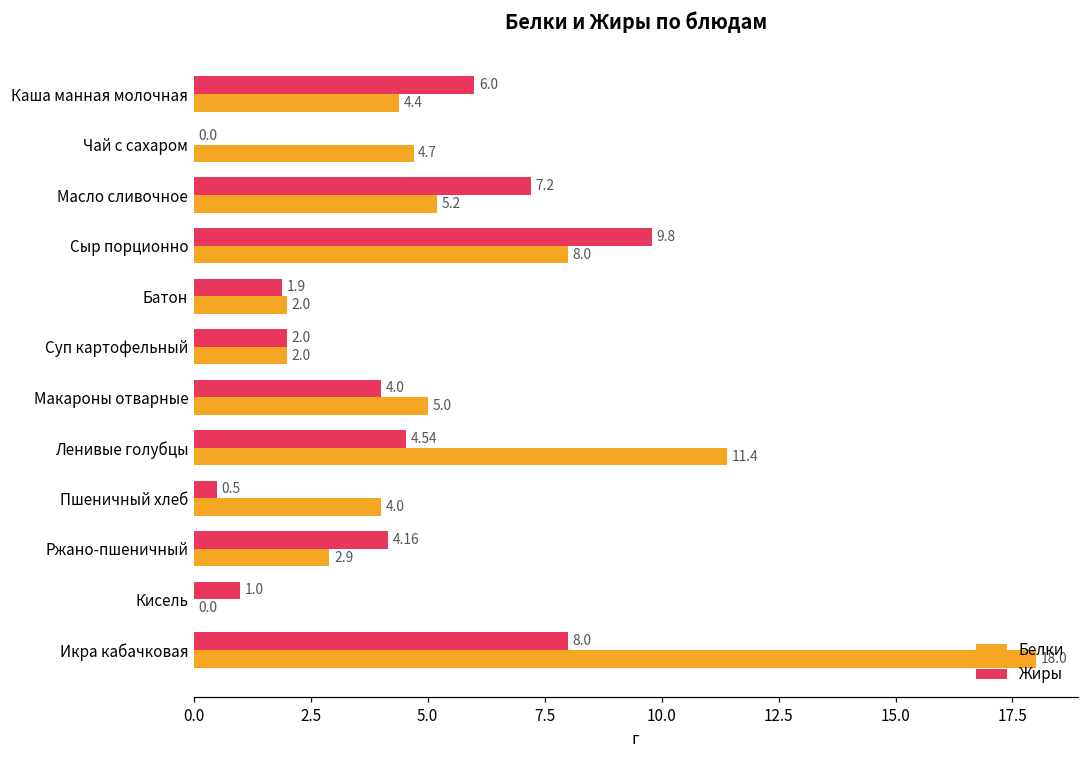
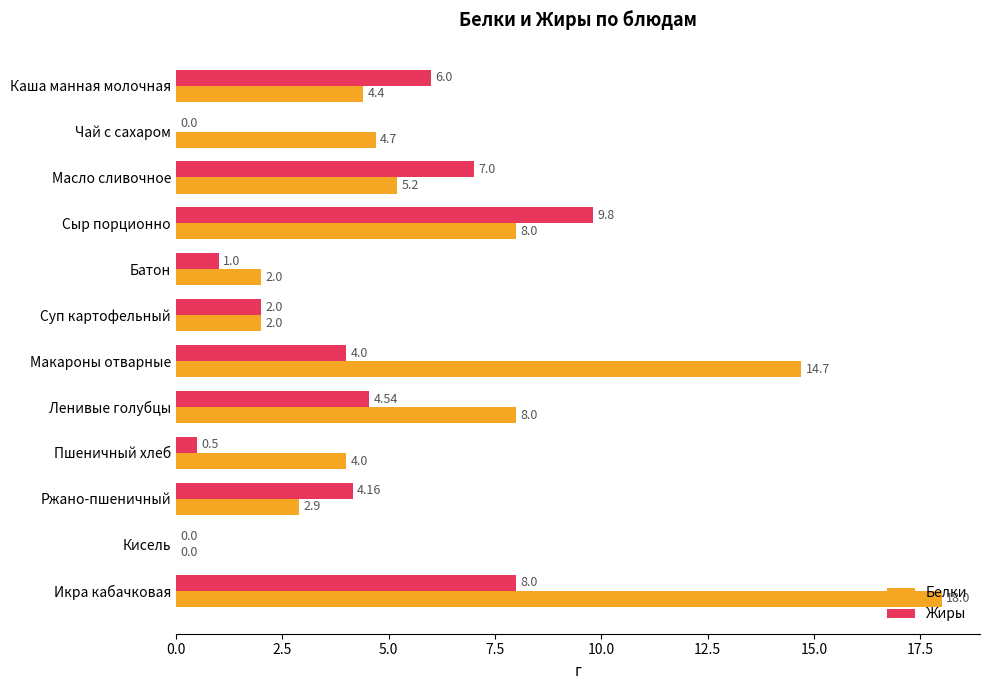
  {
    "Белки": {
      "Каша манная молочная": 4.4,
      "Чай с сахаром": 4.7,
      "Масло сливочное": 5.2,
      "Сыр порционно": 8.0,
      "Батон": 2.0,
      "Суп картофельный": 2.0,
-     "Макароны отварные": 5.0,
-     "Ленивые голубцы": 11.4,
+     "Макароны отварные": 14.7,
+     "Ленивые голубцы": 8.0,
      "Пшеничный хлеб": 4.0,
      "Ржано-пшеничный": 2.9,
      "Кисель": 0.0,
      "Икра кабачковая": 18.0
    },
    "Жиры": {
      "Каша манная молочная": 6.0,
      "Чай с сахаром": 0.0,
-     "Масло сливочное": 7.2,
+     "Масло сливочное": 7.0,
      "Сыр порционно": 9.8,
-     "Батон": 1.9,
+     "Батон": 1.0,
      "Суп картофельный": 2.0,
      "Макароны отварные": 4.0,
      "Ленивые голубцы": 4.54,
      "Пшеничный хлеб": 0.5,
      "Ржано-пшеничный": 4.16,
-     "Кисель": 1.0,
+     "Кисель": 0.0,
      "Икра кабачковая": 8.0
    }
  }
